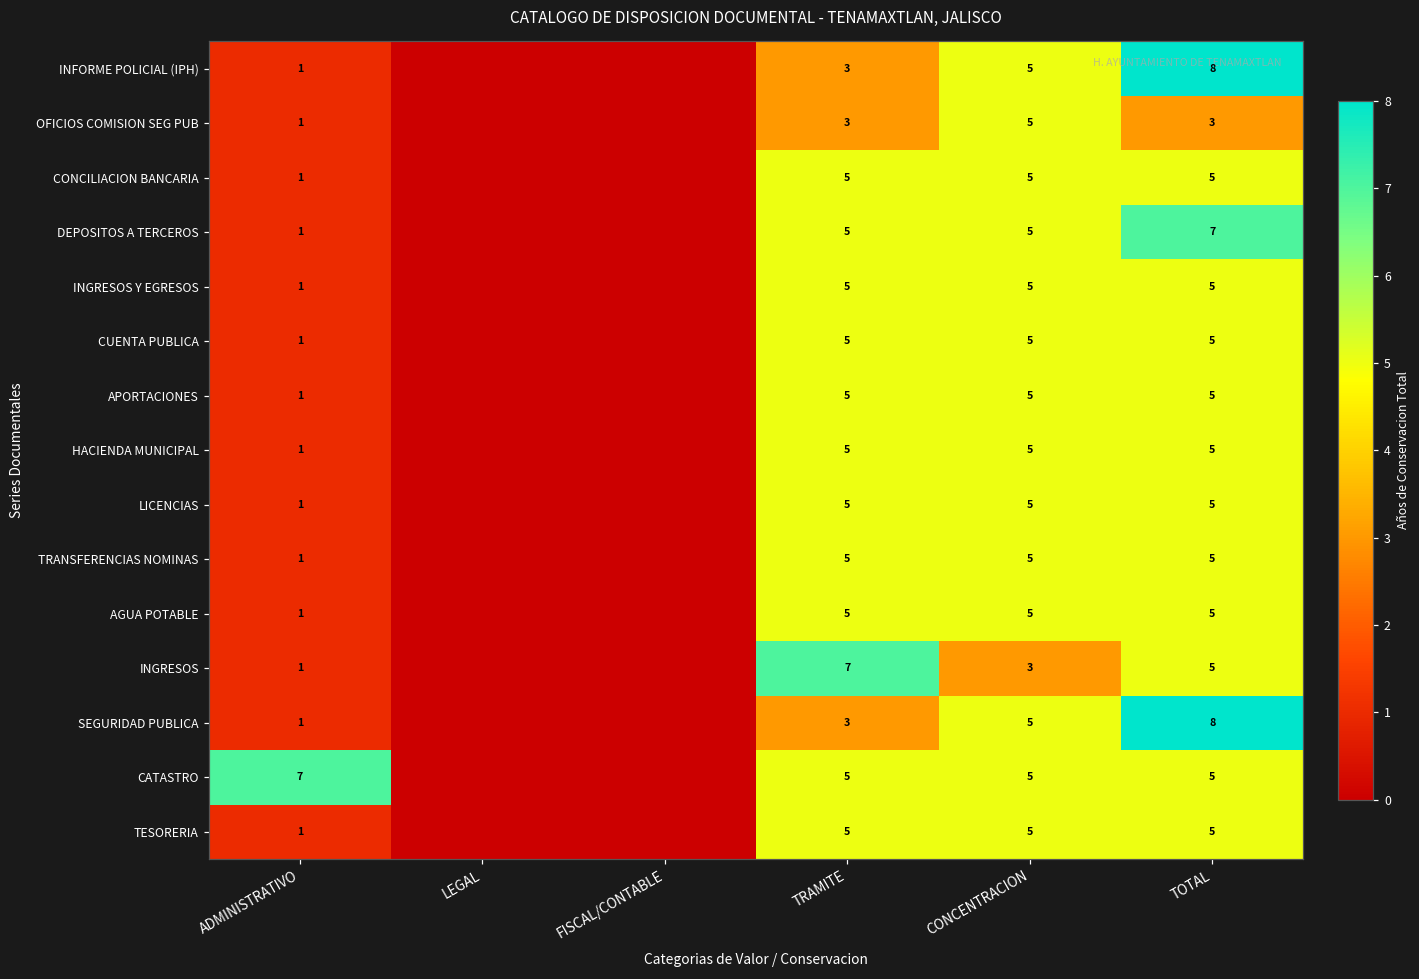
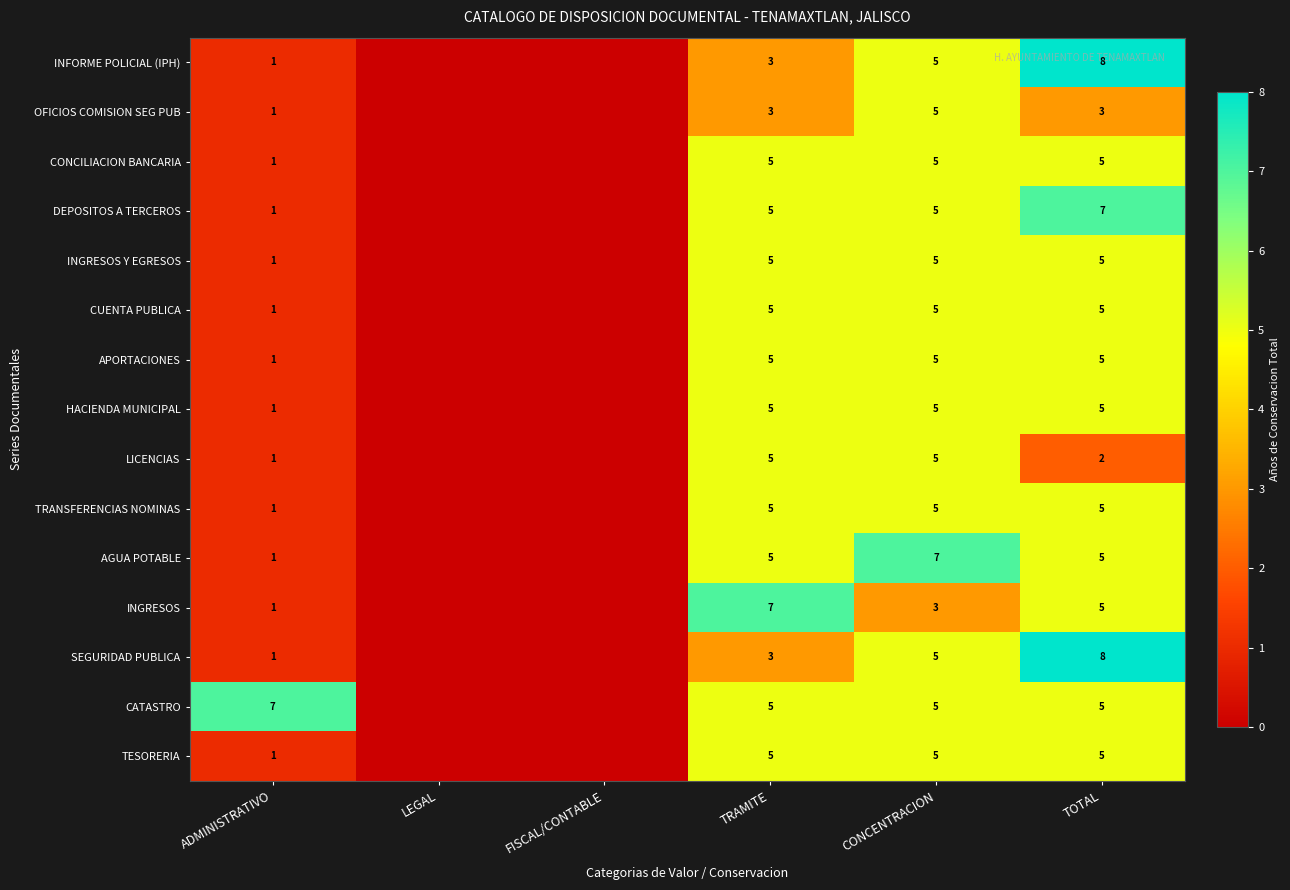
  {
    "INFORME POLICIAL (IPH)": {
      "ADMINISTRATIVO": 1,
      "TRAMITE": 3,
      "CONCENTRACION": 5
    },
    "OFICIOS COMISION SEG PUB": {
      "ADMINISTRATIVO": 1,
      "TRAMITE": 3,
      "CONCENTRACION": 5,
      "TOTAL": 3
    },
    "CONCILIACION BANCARIA": {
      "ADMINISTRATIVO": 1,
      "TRAMITE": 5,
      "CONCENTRACION": 5,
      "TOTAL": 5
    },
    "DEPOSITOS A TERCEROS": {
      "ADMINISTRATIVO": 1,
      "TRAMITE": 5,
      "CONCENTRACION": 5,
      "TOTAL": 7
    },
    "INGRESOS Y EGRESOS": {
      "ADMINISTRATIVO": 1,
      "TRAMITE": 5,
      "CONCENTRACION": 5,
      "TOTAL": 5
    },
    "CUENTA PUBLICA": {
      "ADMINISTRATIVO": 1,
      "TRAMITE": 5,
      "CONCENTRACION": 5,
      "TOTAL": 5
    },
    "APORTACIONES": {
      "ADMINISTRATIVO": 1,
      "TRAMITE": 5,
      "CONCENTRACION": 5,
      "TOTAL": 5
    },
    "HACIENDA MUNICIPAL": {
      "ADMINISTRATIVO": 1,
      "TRAMITE": 5,
      "CONCENTRACION": 5,
      "TOTAL": 5
    },
    "LICENCIAS": {
      "ADMINISTRATIVO": 1,
      "TRAMITE": 5,
      "CONCENTRACION": 5,
-     "TOTAL": 5
+     "TOTAL": 2
    },
    "TRANSFERENCIAS NOMINAS": {
      "ADMINISTRATIVO": 1,
      "TRAMITE": 5,
      "CONCENTRACION": 5,
      "TOTAL": 5
    },
    "AGUA POTABLE": {
      "ADMINISTRATIVO": 1,
      "TRAMITE": 5,
-     "CONCENTRACION": 5,
+     "CONCENTRACION": 7,
      "TOTAL": 5
    },
    "INGRESOS": {
      "ADMINISTRATIVO": 1,
      "TRAMITE": 7,
      "CONCENTRACION": 3,
      "TOTAL": 5
    },
    "SEGURIDAD PUBLICA": {
      "ADMINISTRATIVO": 1,
      "TRAMITE": 3,
      "CONCENTRACION": 5,
      "TOTAL": 8
    },
    "CATASTRO": {
      "ADMINISTRATIVO": 7,
      "TRAMITE": 5,
      "CONCENTRACION": 5,
      "TOTAL": 5
    },
    "TESORERIA": {
      "ADMINISTRATIVO": 1,
      "TRAMITE": 5,
      "CONCENTRACION": 5,
      "TOTAL": 5
    }
  }
